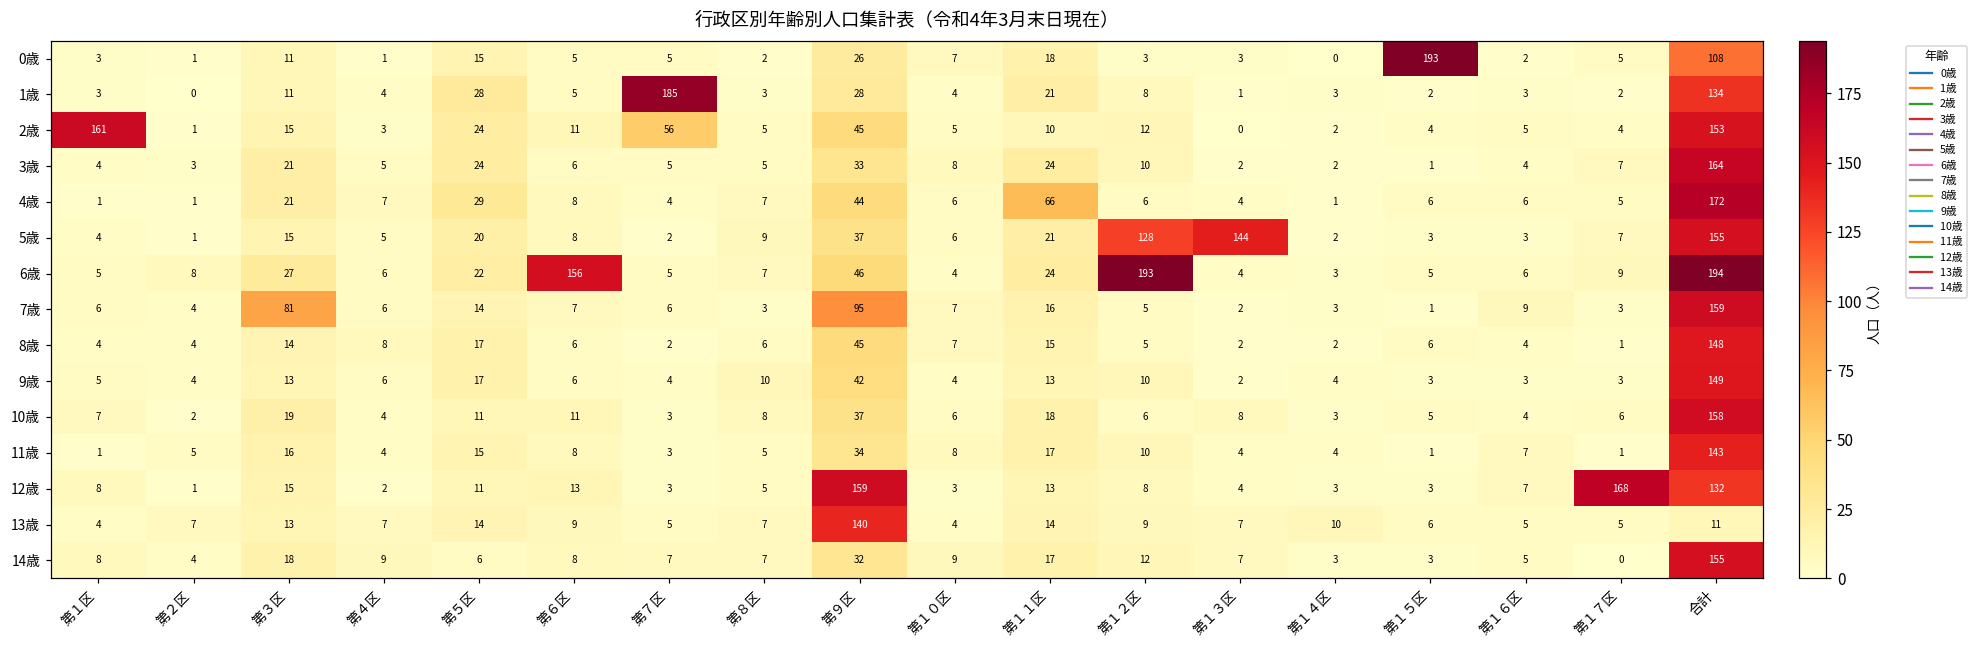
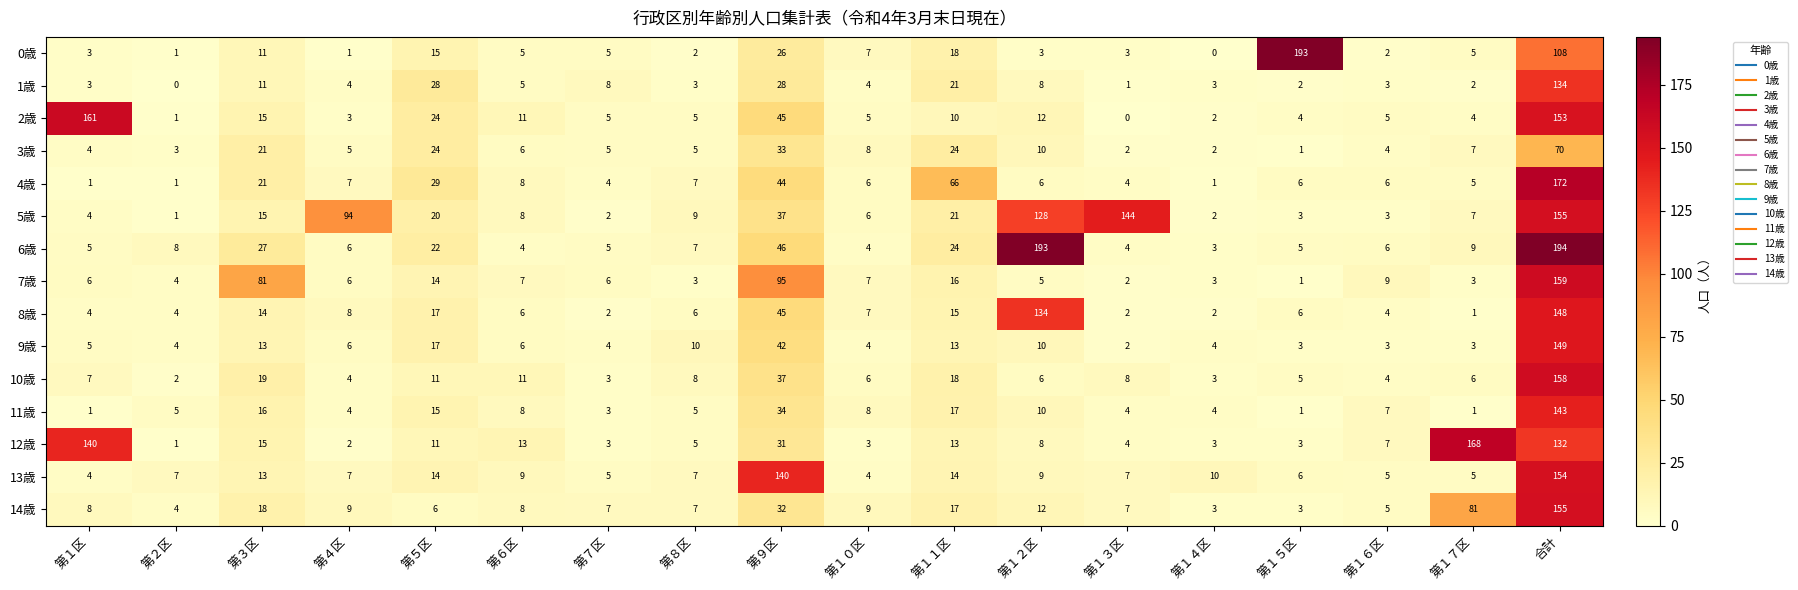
  {
    "1歳": {
      "第１区": 3,
      "第２区": 0,
      "第３区": 11,
      "第４区": 4,
      "第５区": 28,
      "第６区": 5,
-     "第７区": 185,
+     "第７区": 8,
      "第８区": 3,
      "第９区": 28,
      "第１０区": 4,
      "第１１区": 21,
      "第１２区": 8,
      "第１３区": 1,
      "第１４区": 3,
      "第１５区": 2,
      "第１６区": 3,
      "第１７区": 2,
      "合計": 134
    },
    "2歳": {
      "第１区": 161,
      "第２区": 1,
      "第３区": 15,
      "第４区": 3,
      "第５区": 24,
      "第６区": 11,
-     "第７区": 56,
+     "第７区": 5,
      "第８区": 5,
      "第９区": 45,
      "第１０区": 5,
      "第１１区": 10,
      "第１２区": 12,
      "第１３区": 0,
      "第１４区": 2,
      "第１５区": 4,
      "第１６区": 5,
      "第１７区": 4,
      "合計": 153
    },
    "3歳": {
      "第１区": 4,
      "第２区": 3,
      "第３区": 21,
      "第４区": 5,
      "第５区": 24,
      "第６区": 6,
      "第７区": 5,
      "第８区": 5,
      "第９区": 33,
      "第１０区": 8,
      "第１１区": 24,
      "第１２区": 10,
      "第１３区": 2,
      "第１４区": 2,
      "第１５区": 1,
      "第１６区": 4,
      "第１７区": 7,
-     "合計": 164
+     "合計": 70
    },
    "5歳": {
      "第１区": 4,
      "第２区": 1,
      "第３区": 15,
-     "第４区": 5,
+     "第４区": 94,
      "第５区": 20,
      "第６区": 8,
      "第７区": 2,
      "第８区": 9,
      "第９区": 37,
      "第１０区": 6,
      "第１１区": 21,
      "第１２区": 128,
      "第１３区": 144,
      "第１４区": 2,
      "第１５区": 3,
      "第１６区": 3,
      "第１７区": 7,
      "合計": 155
    },
    "6歳": {
      "第１区": 5,
      "第２区": 8,
      "第３区": 27,
      "第４区": 6,
      "第５区": 22,
-     "第６区": 156,
+     "第６区": 4,
      "第７区": 5,
      "第８区": 7,
      "第９区": 46,
      "第１０区": 4,
      "第１１区": 24,
      "第１２区": 193,
      "第１３区": 4,
      "第１４区": 3,
      "第１５区": 5,
      "第１６区": 6,
      "第１７区": 9,
      "合計": 194
    },
    "8歳": {
      "第１区": 4,
      "第２区": 4,
      "第３区": 14,
      "第４区": 8,
      "第５区": 17,
      "第６区": 6,
      "第７区": 2,
      "第８区": 6,
      "第９区": 45,
      "第１０区": 7,
      "第１１区": 15,
-     "第１２区": 5,
+     "第１２区": 134,
      "第１３区": 2,
      "第１４区": 2,
      "第１５区": 6,
      "第１６区": 4,
      "第１７区": 1,
      "合計": 148
    },
    "12歳": {
-     "第１区": 8,
+     "第１区": 140,
      "第２区": 1,
      "第３区": 15,
      "第４区": 2,
      "第５区": 11,
      "第６区": 13,
      "第７区": 3,
      "第８区": 5,
-     "第９区": 159,
+     "第９区": 31,
      "第１０区": 3,
      "第１１区": 13,
      "第１２区": 8,
      "第１３区": 4,
      "第１４区": 3,
      "第１５区": 3,
      "第１６区": 7,
      "第１７区": 168,
      "合計": 132
    },
    "13歳": {
      "第１区": 4,
      "第２区": 7,
      "第３区": 13,
      "第４区": 7,
      "第５区": 14,
      "第６区": 9,
      "第７区": 5,
      "第８区": 7,
      "第９区": 140,
      "第１０区": 4,
      "第１１区": 14,
      "第１２区": 9,
      "第１３区": 7,
      "第１４区": 10,
      "第１５区": 6,
      "第１６区": 5,
      "第１７区": 5,
-     "合計": 11
+     "合計": 154
    },
    "14歳": {
      "第１区": 8,
      "第２区": 4,
      "第３区": 18,
      "第４区": 9,
      "第５区": 6,
      "第６区": 8,
      "第７区": 7,
      "第８区": 7,
      "第９区": 32,
      "第１０区": 9,
      "第１１区": 17,
      "第１２区": 12,
      "第１３区": 7,
      "第１４区": 3,
      "第１５区": 3,
      "第１６区": 5,
-     "第１７区": 0,
+     "第１７区": 81,
      "合計": 155
    }
  }
